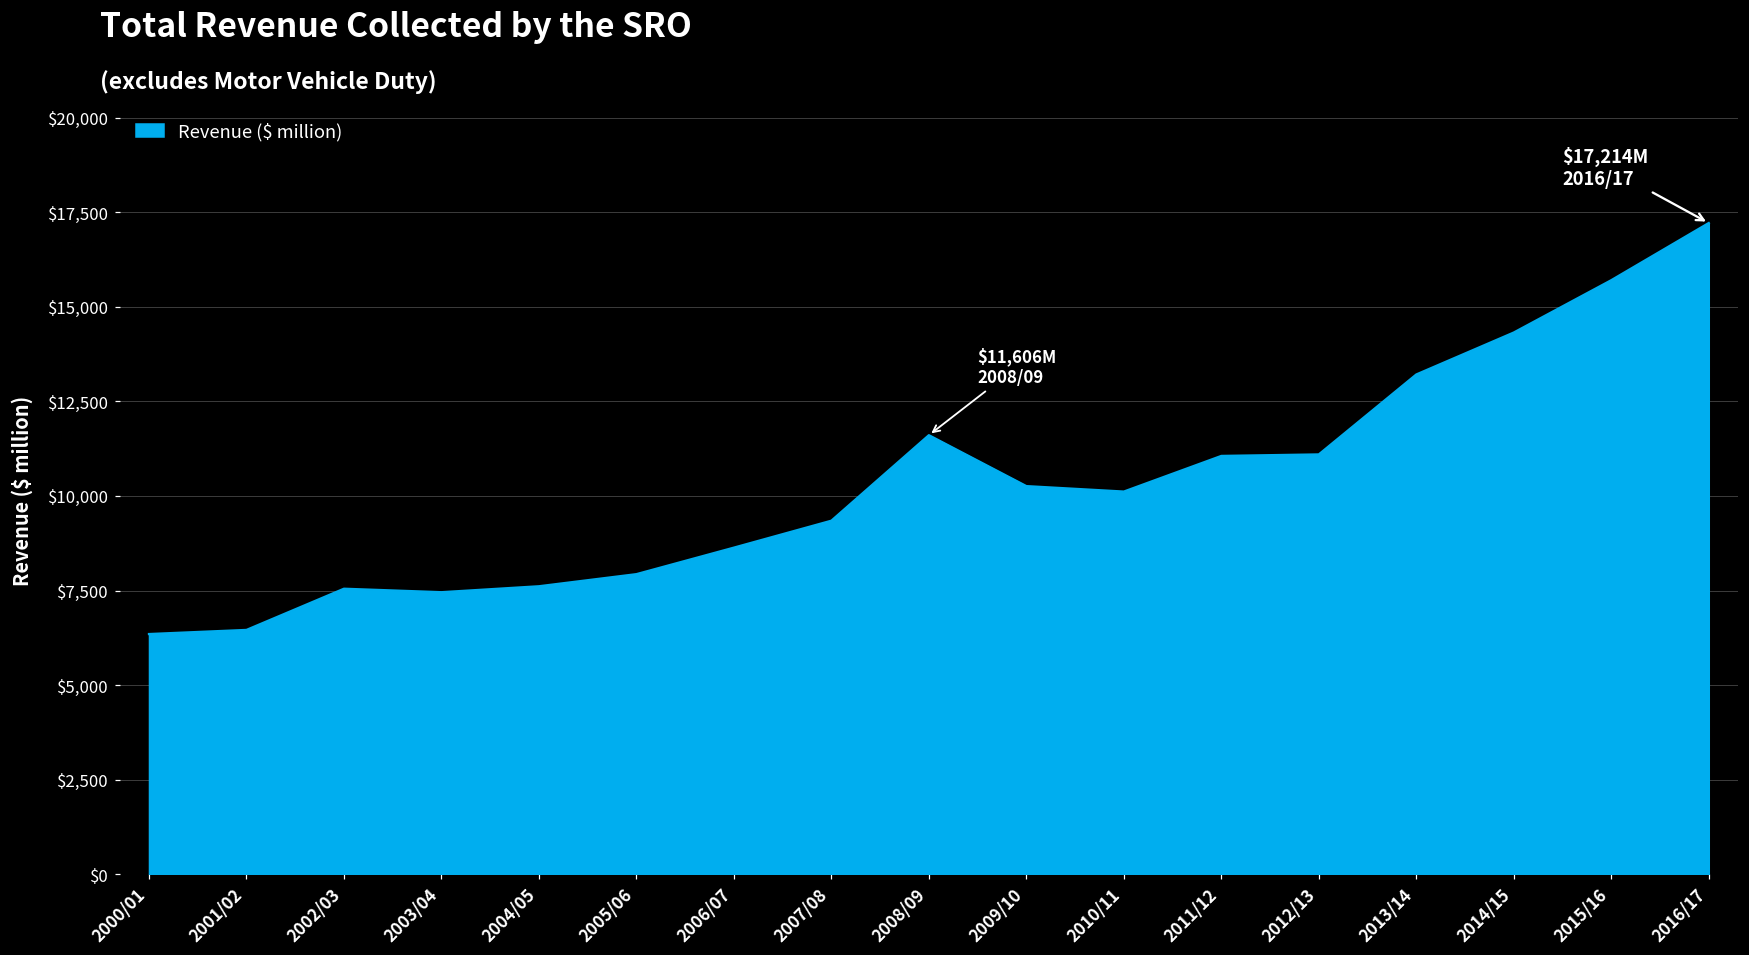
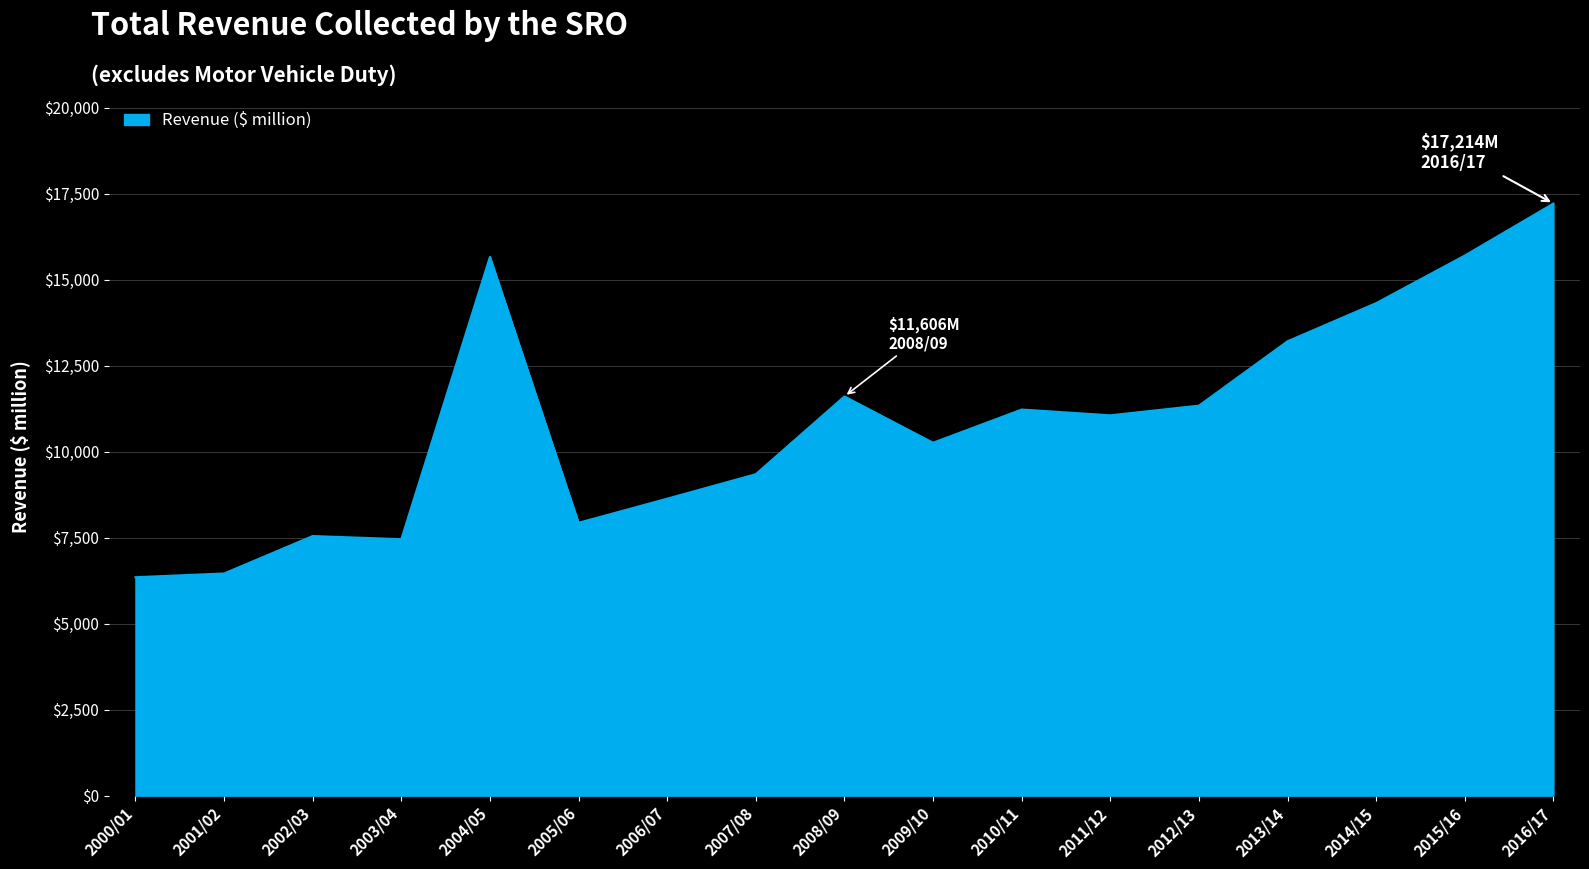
  {
    "2000/01": "$6,400",
    "2001/02": "$6,500",
    "2002/03": "$7,500",
    "2003/04": "$7,500",
-   "2004/05": "$7,600",
+   "2004/05": "$15,700",
    "2005/06": "$7,900",
    "2006/07": "$8,600",
    "2007/08": "$9,300",
    "2009/10": "$10,300",
-   "2010/11": "$10,100",
+   "2010/11": "$11,200",
    "2011/12": "$11,100",
-   "2012/13": "$11,100",
+   "2012/13": "$11,300",
    "2013/14": "$13,200",
    "2014/15": "$14,300",
    "2015/16": "$15,700"
  }
